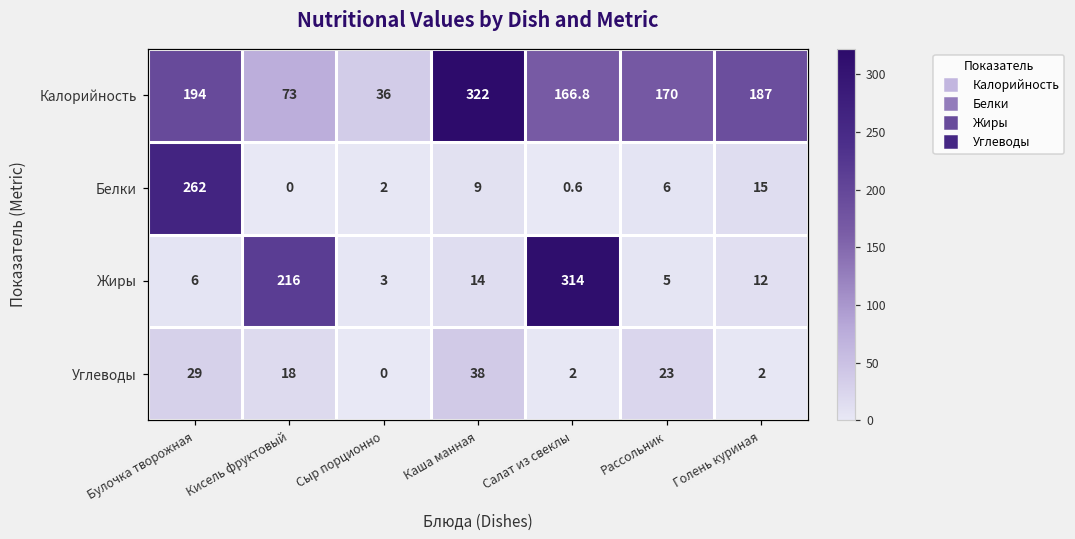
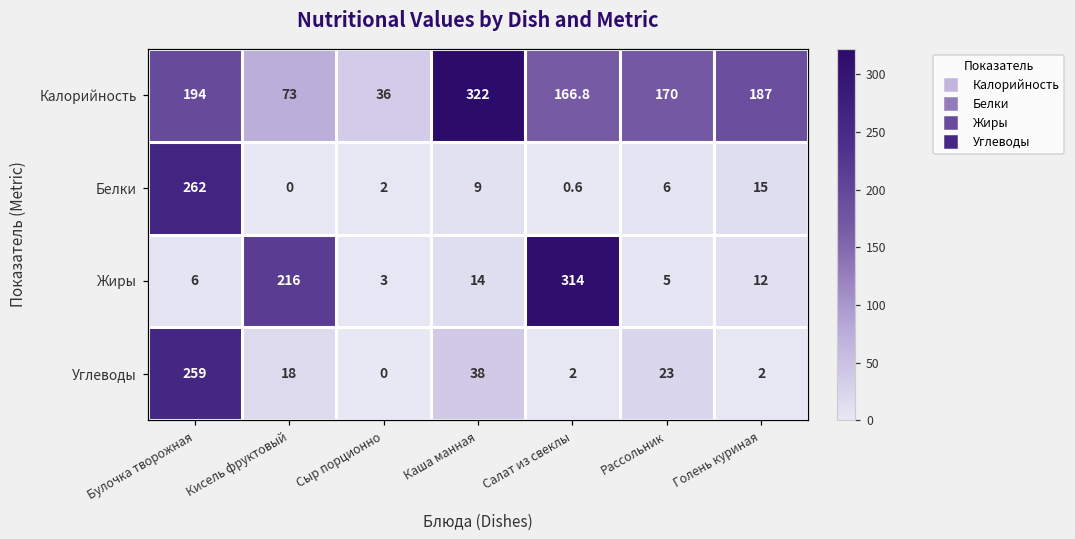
  {
    "Калорийность": {
      "Булочка творожная": 194,
      "Кисель фруктовый": 73,
      "Сыр порционно": 36,
      "Каша манная": 322,
      "Салат из свеклы": 166.8,
      "Рассольник": 170,
      "Голень куриная": 187
    },
    "Белки": {
      "Булочка творожная": 262,
      "Кисель фруктовый": 0,
      "Сыр порционно": 2,
      "Каша манная": 9,
      "Салат из свеклы": 0.6,
      "Рассольник": 6,
      "Голень куриная": 15
    },
    "Жиры": {
      "Булочка творожная": 6,
      "Кисель фруктовый": 216,
      "Сыр порционно": 3,
      "Каша манная": 14,
      "Салат из свеклы": 314,
      "Рассольник": 5,
      "Голень куриная": 12
    },
    "Углеводы": {
-     "Булочка творожная": 29,
+     "Булочка творожная": 259,
      "Кисель фруктовый": 18,
      "Сыр порционно": 0,
      "Каша манная": 38,
      "Салат из свеклы": 2,
      "Рассольник": 23,
      "Голень куриная": 2
    }
  }
